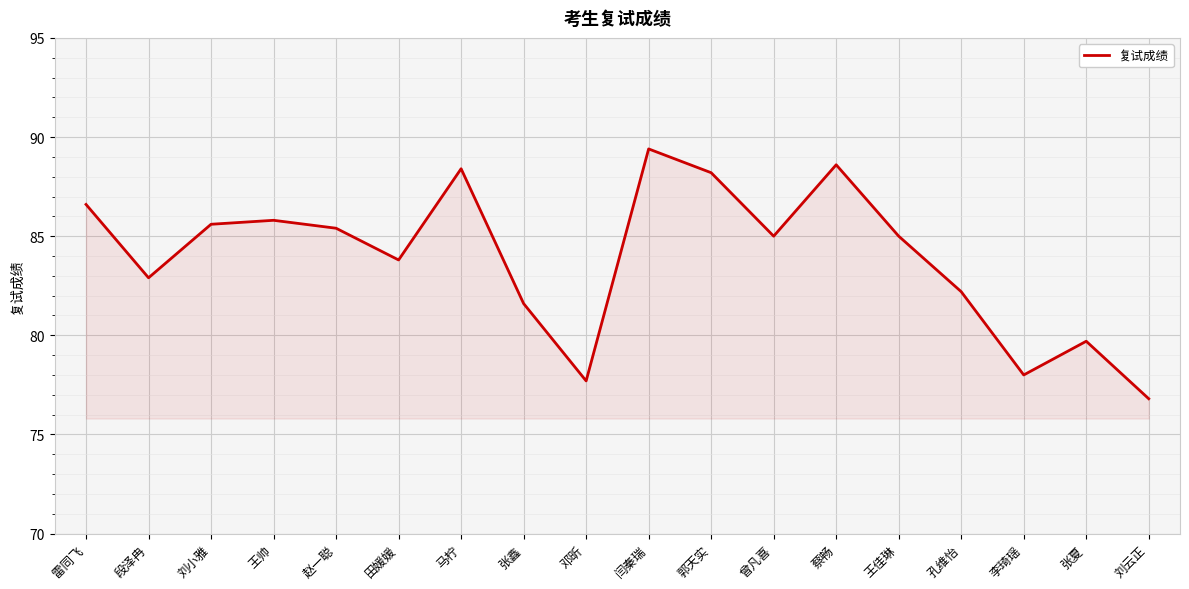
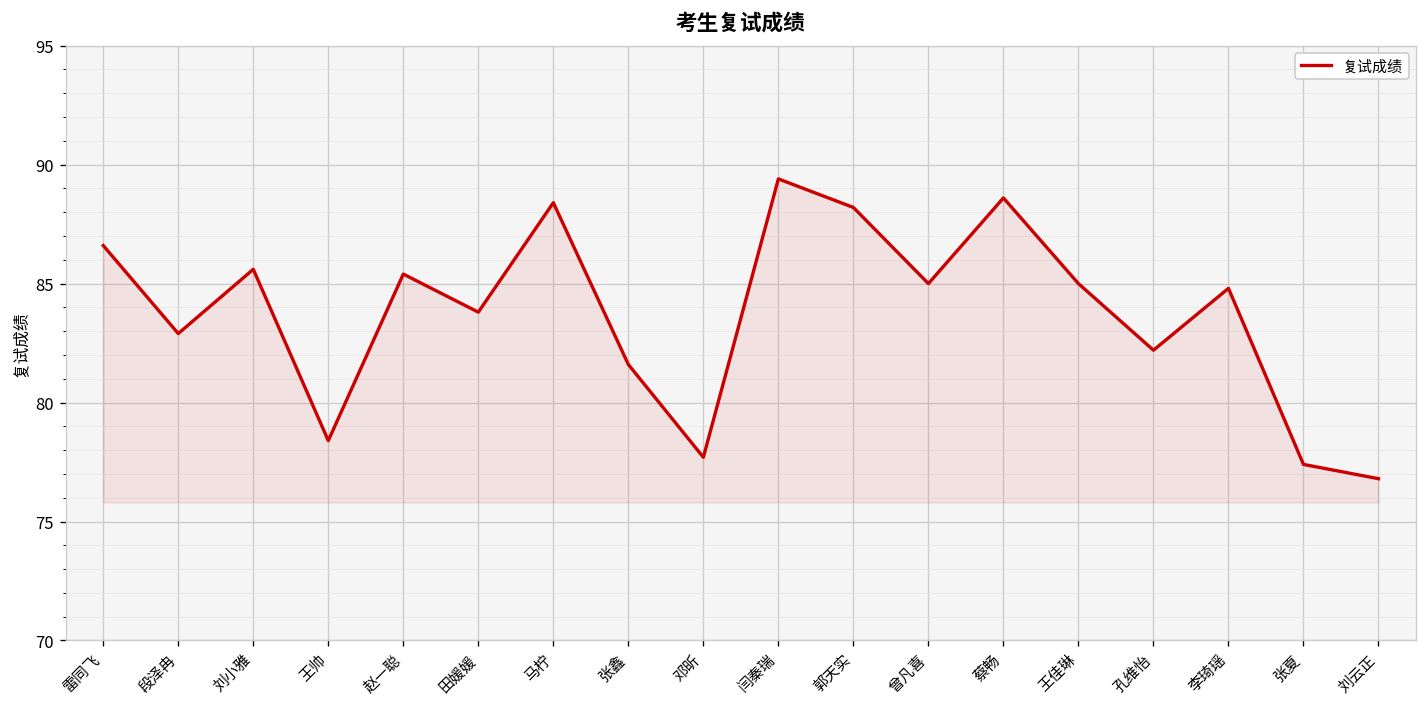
  {
    "雷同飞": 86.6,
    "段泽冉": 82.9,
    "刘小雅": 85.6,
-   "王帅": 85.8,
+   "王帅": 78.4,
    "赵一聪": 85.4,
    "田媛媛": 83.8,
    "马柠": 88.4,
    "张鑫": 81.6,
    "邓昕": 77.7,
    "闫秦瑞": 89.4,
    "郭天实": 88.2,
    "曾凡喜": 85.0,
    "蔡畅": 88.6,
    "王佳琳": 85.0,
    "孔维怡": 82.2,
-   "李琦瑶": 78.0,
-   "张夏": 79.7,
+   "李琦瑶": 84.8,
+   "张夏": 77.4,
    "刘云正": 76.8
  }
